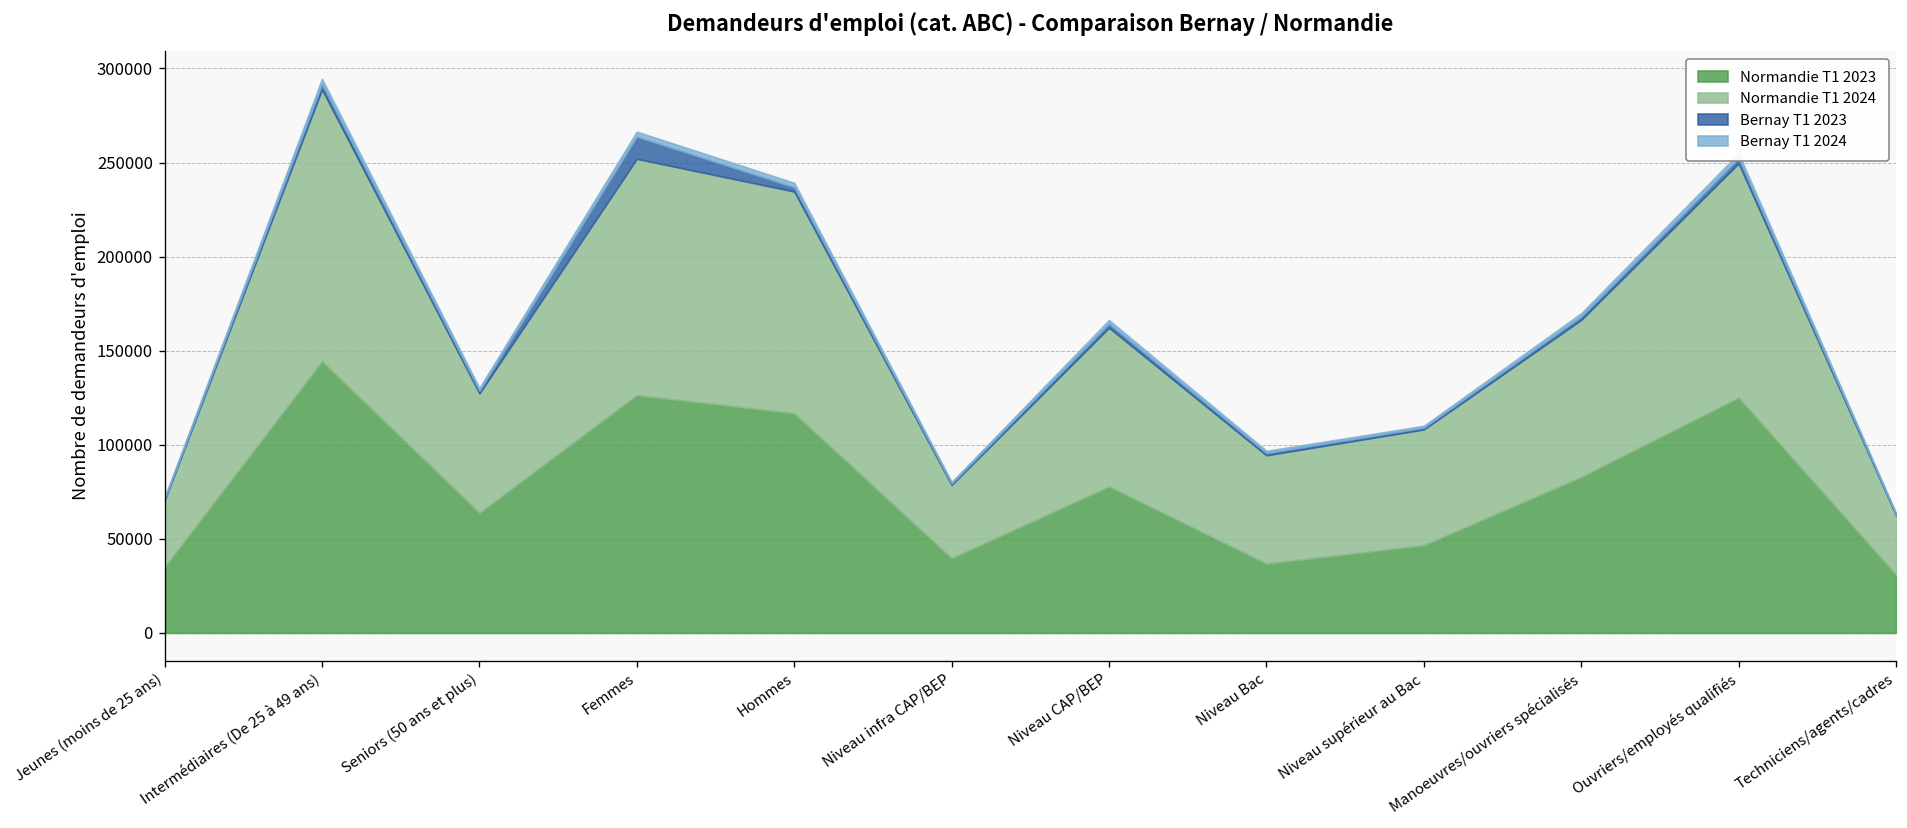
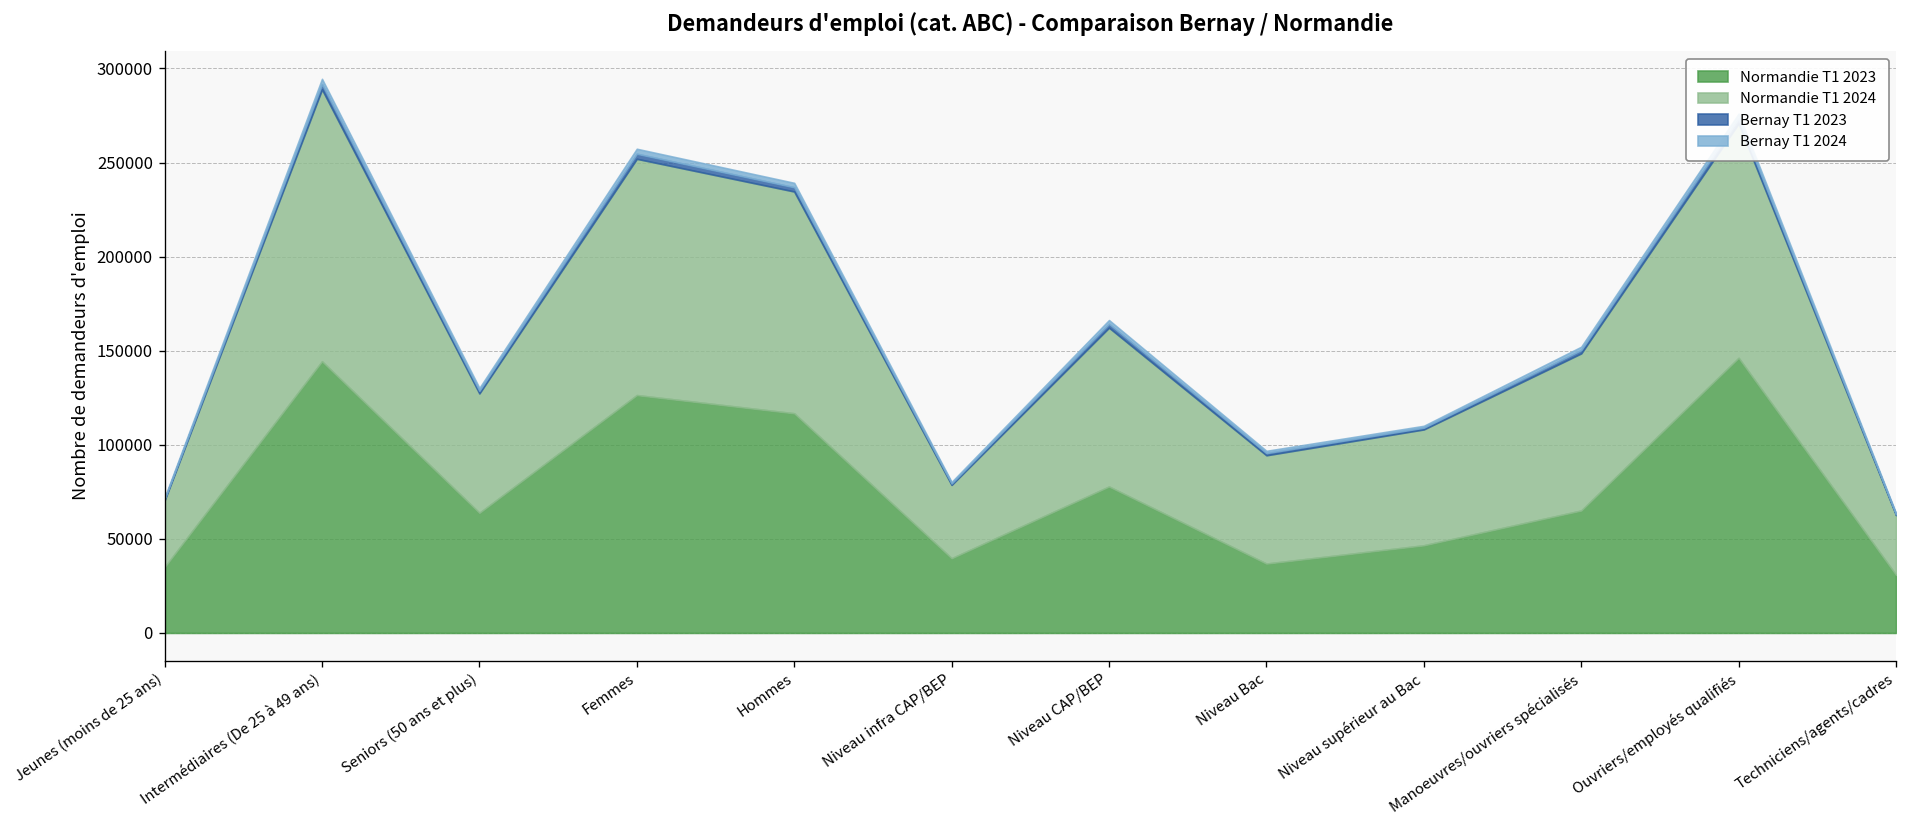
  {
    "Normandie T1 2023": {
      "Jeunes (moins de 25 ans)": 35000,
      "Intermédiaires (De 25 à 49 ans)": 144000,
      "Seniors (50 ans et plus)": 64000,
      "Femmes": 126000,
      "Hommes": 117000,
      "Niveau infra CAP/BEP": 40000,
      "Niveau CAP/BEP": 78000,
      "Niveau Bac": 37000,
      "Niveau supérieur au Bac": 47000,
-     "Manoeuvres/ouvriers spécialisés": 83000,
-     "Ouvriers/employés qualifiés": 125000,
+     "Manoeuvres/ouvriers spécialisés": 65000,
+     "Ouvriers/employés qualifiés": 146000,
      "Techniciens/agents/cadres": 31000
    },
    "Normandie T1 2024": {
      "Intermédiaires (De 25 à 49 ans)": 145000,
      "Femmes": 126000,
      "Hommes": 118000,
      "Niveau CAP/BEP": 84000,
      "Manoeuvres/ouvriers spécialisés": 84000
    },
    "Bernay T1 2023": {
      "Intermédiaires (De 25 à 49 ans)": 3000,
-     "Femmes": 12000,
+     "Femmes": 3000,
      "Hommes": 2000,
      "Niveau CAP/BEP": 2000,
      "Manoeuvres/ouvriers spécialisés": 2000
    },
    "Bernay T1 2024": {
      "Intermédiaires (De 25 à 49 ans)": 3000,
      "Femmes": 3000,
      "Hommes": 2000,
      "Niveau CAP/BEP": 2000,
      "Manoeuvres/ouvriers spécialisés": 2000
    }
  }
